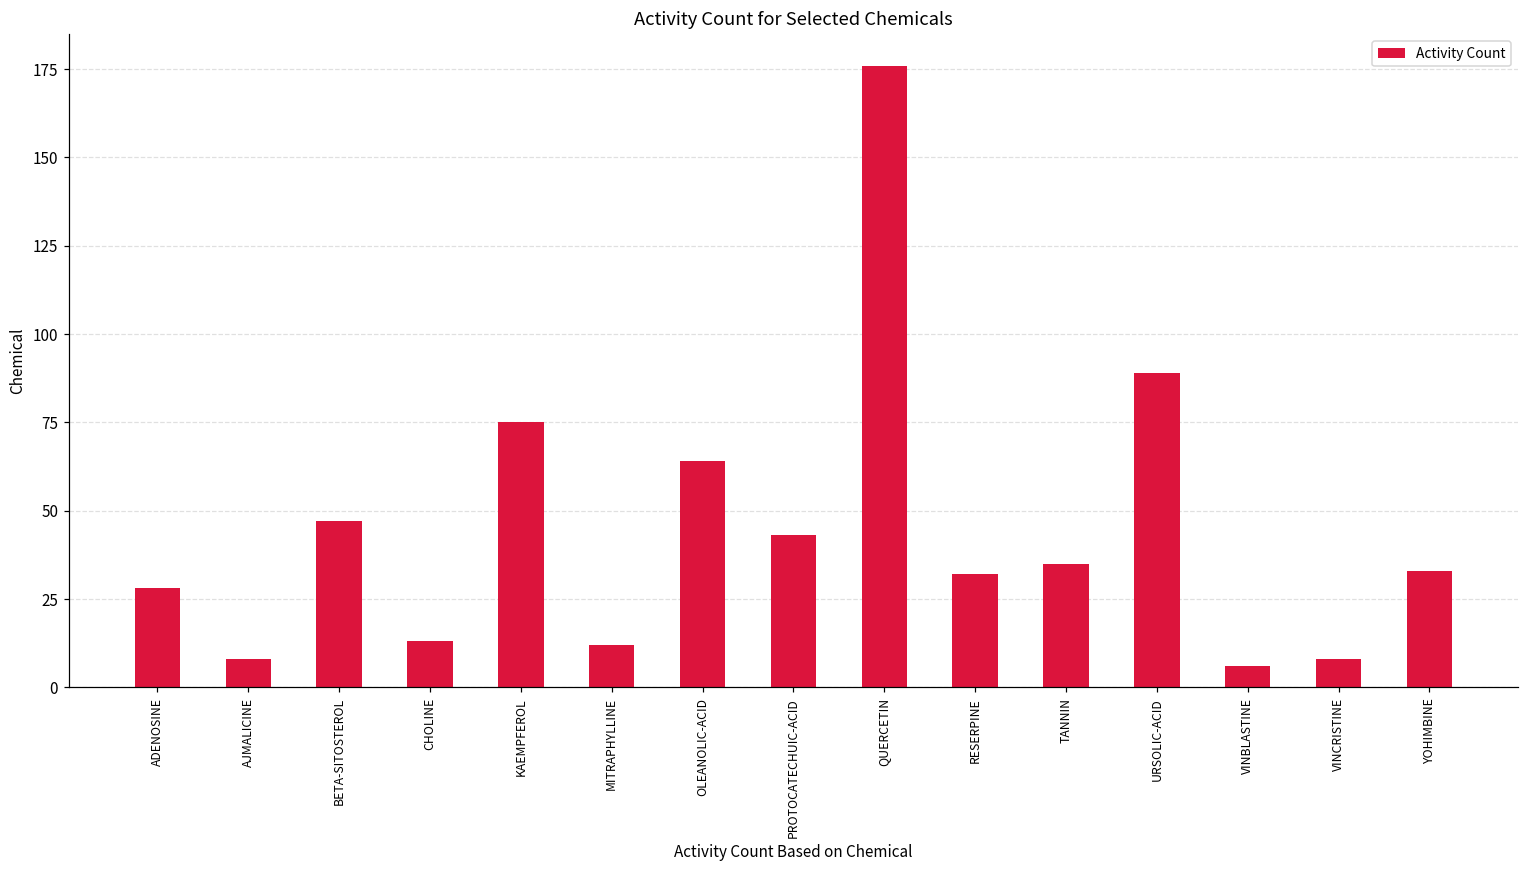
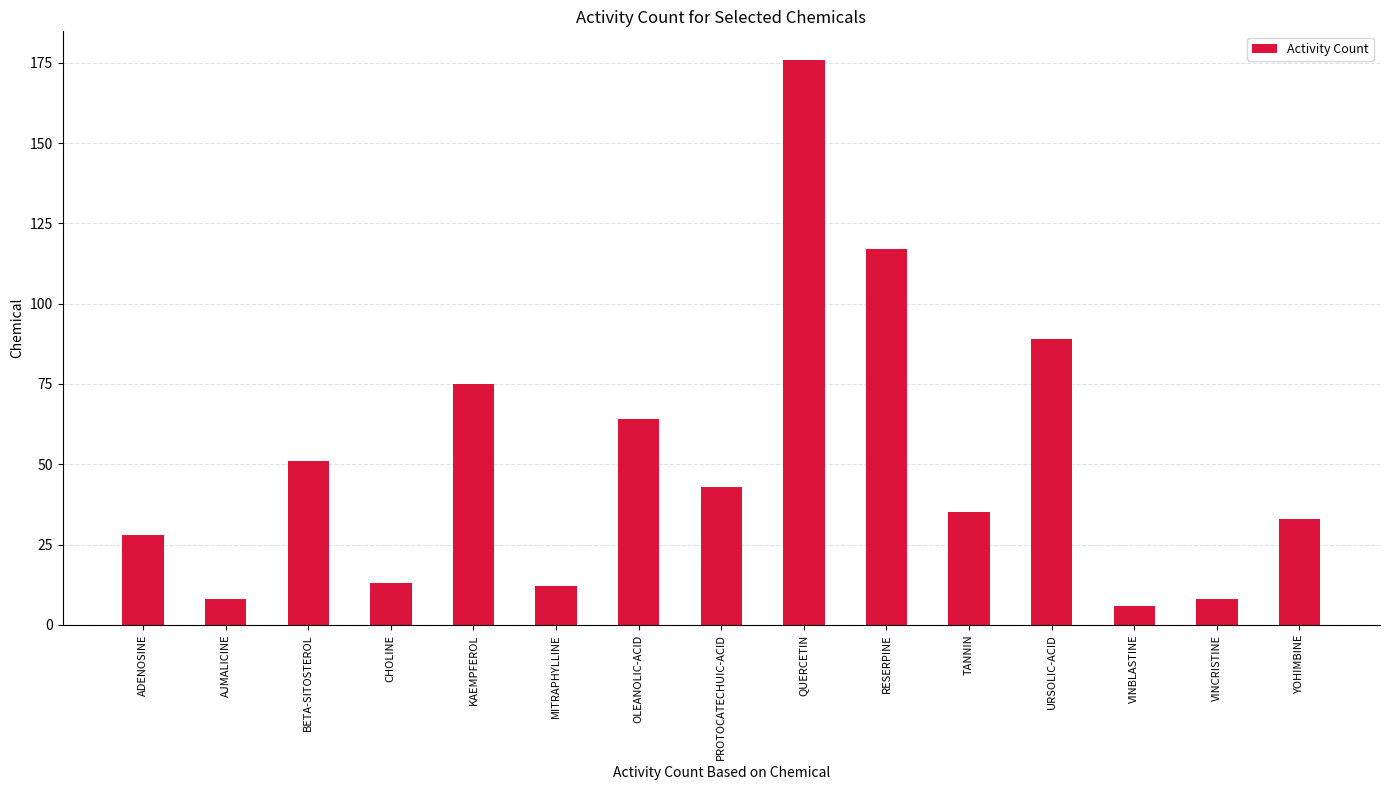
  {
    "ADENOSINE": 28,
    "AJMALICINE": 8,
-   "BETA-SITOSTEROL": 47,
+   "BETA-SITOSTEROL": 51,
    "CHOLINE": 13,
    "KAEMPFEROL": 75,
    "MITRAPHYLLINE": 12,
    "OLEANOLIC-ACID": 64,
    "PROTOCATECHUIC-ACID": 43,
    "QUERCETIN": 176,
-   "RESERPINE": 32,
+   "RESERPINE": 117,
    "TANNIN": 35,
    "URSOLIC-ACID": 89,
    "VINBLASTINE": 6,
    "VINCRISTINE": 8,
    "YOHIMBINE": 33
  }
